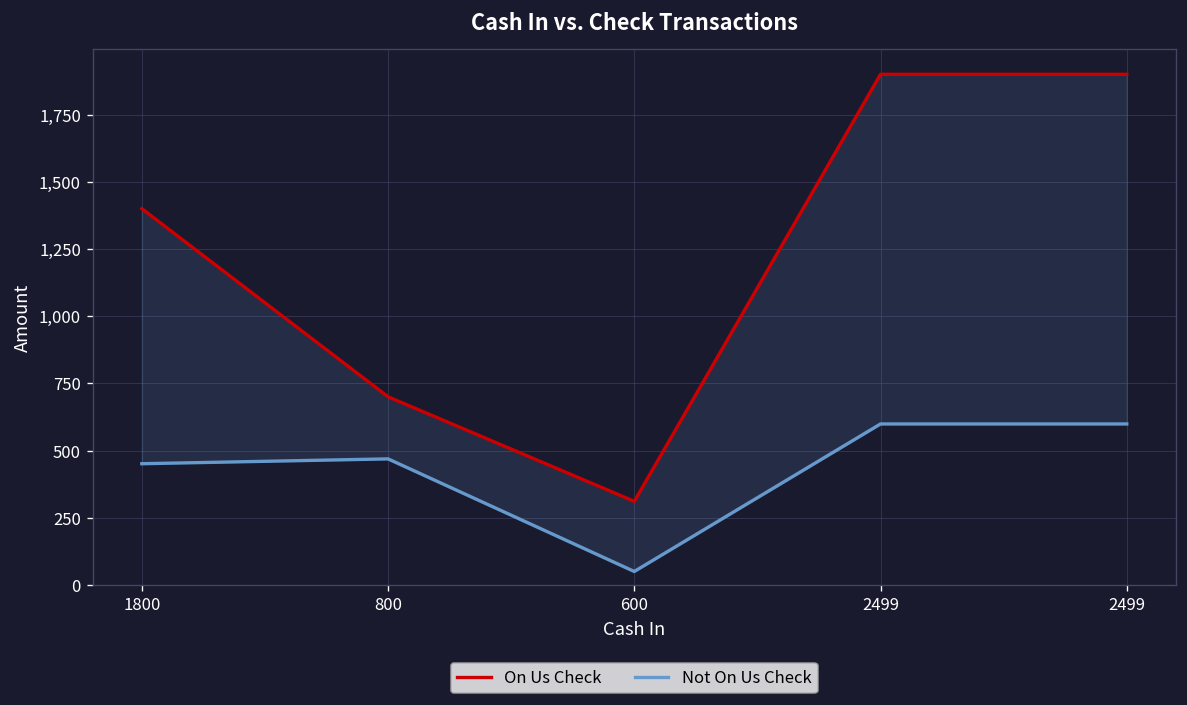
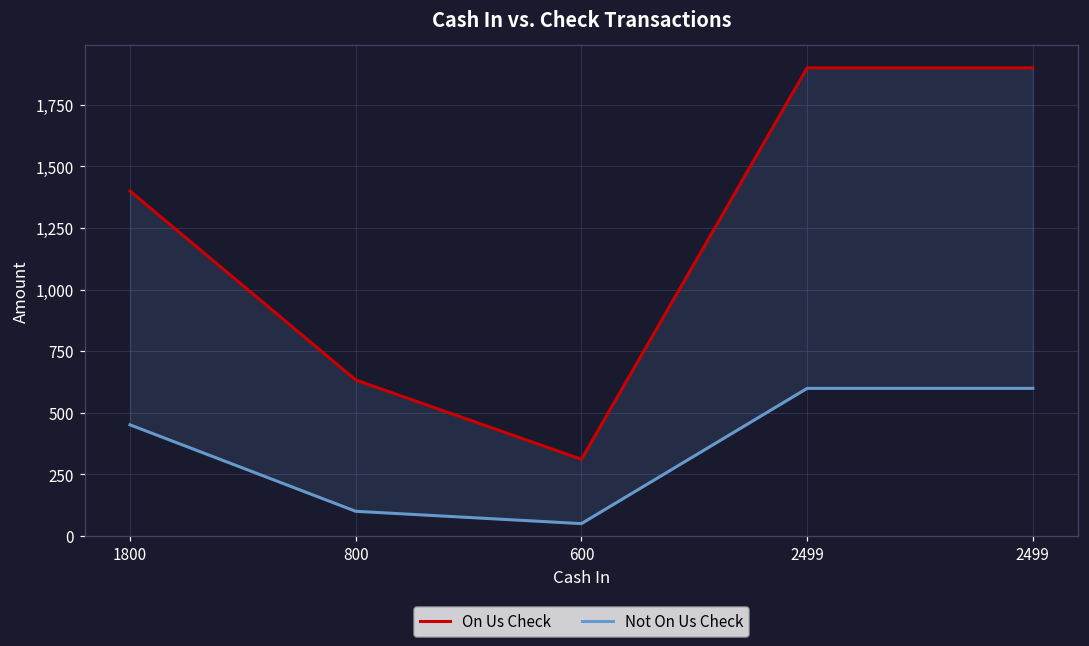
  {
    "On Us Check": {
      "1800": "1,400",
-     "800": "700",
+     "800": "630",
      "600": "310"
    },
    "Not On Us Check": {
      "1800": "450",
-     "800": "470",
+     "800": "100",
      "600": "50"
    }
  }
